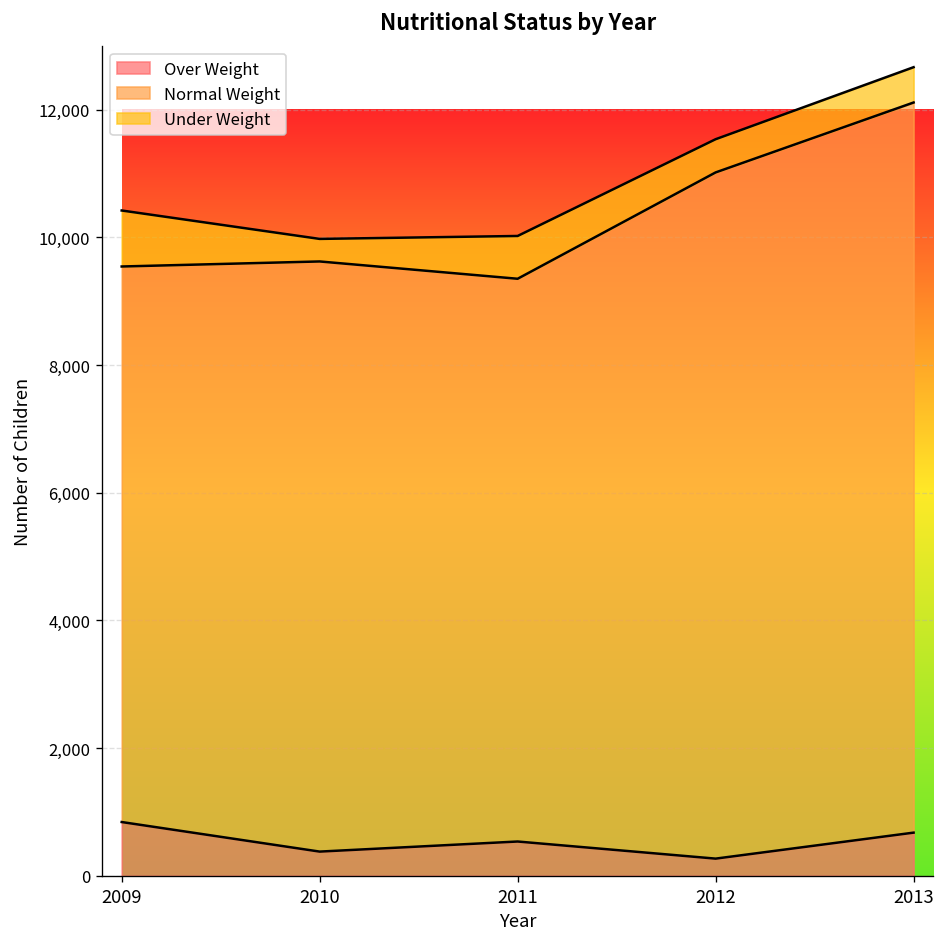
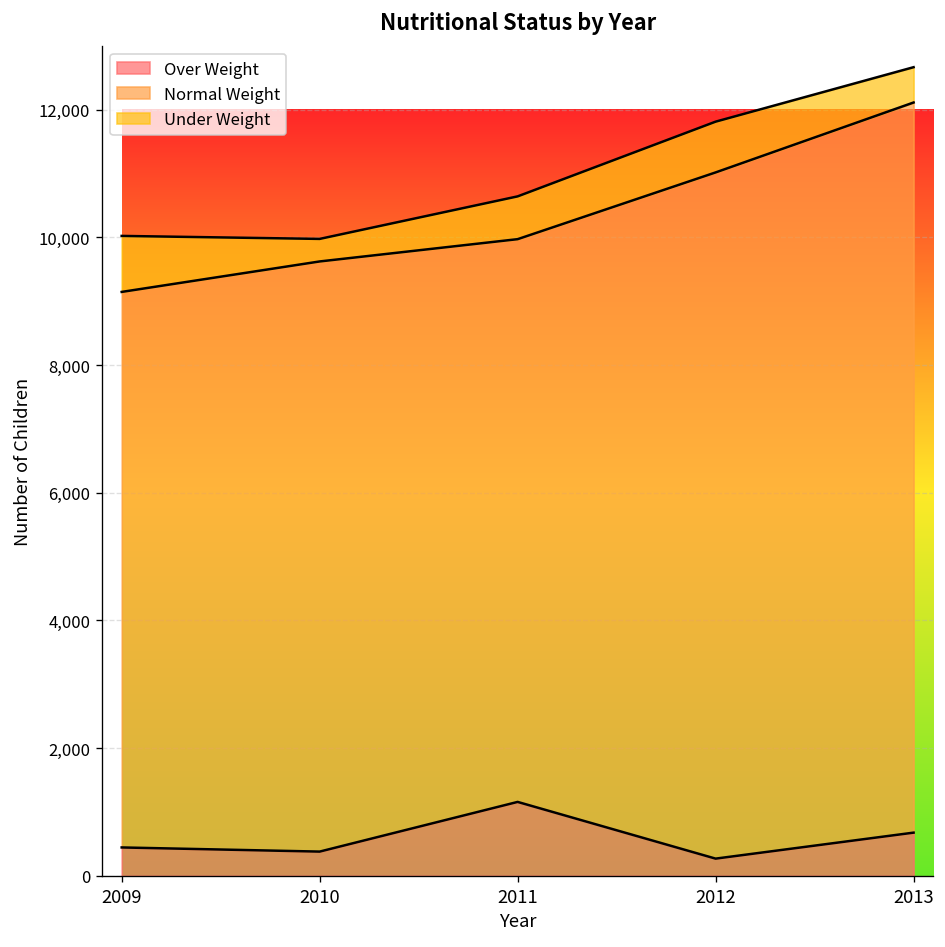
  {
    "Over Weight": {
-     "2009": "800",
+     "2009": "400",
      "2010": "400",
-     "2011": "500",
+     "2011": "1,200",
      "2012": "300",
      "2013": "700"
    },
    "Normal Weight": {
      "2009": "8,700",
      "2010": "9,200",
      "2011": "8,800",
      "2012": "10,700",
      "2013": "11,400"
    },
    "Under Weight": {
      "2009": "900",
      "2010": "400",
      "2011": "700",
-     "2012": "500",
+     "2012": "800",
      "2013": "600"
    }
  }
